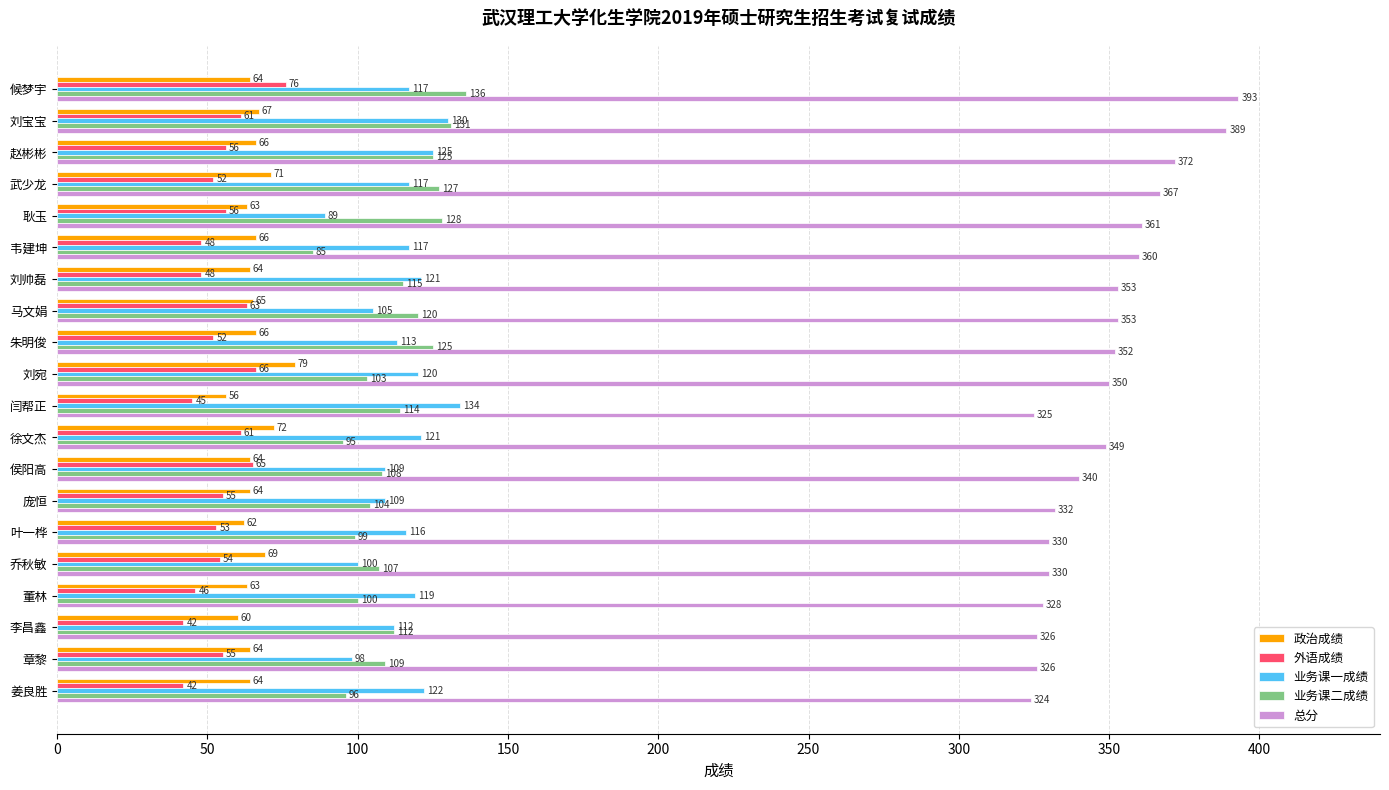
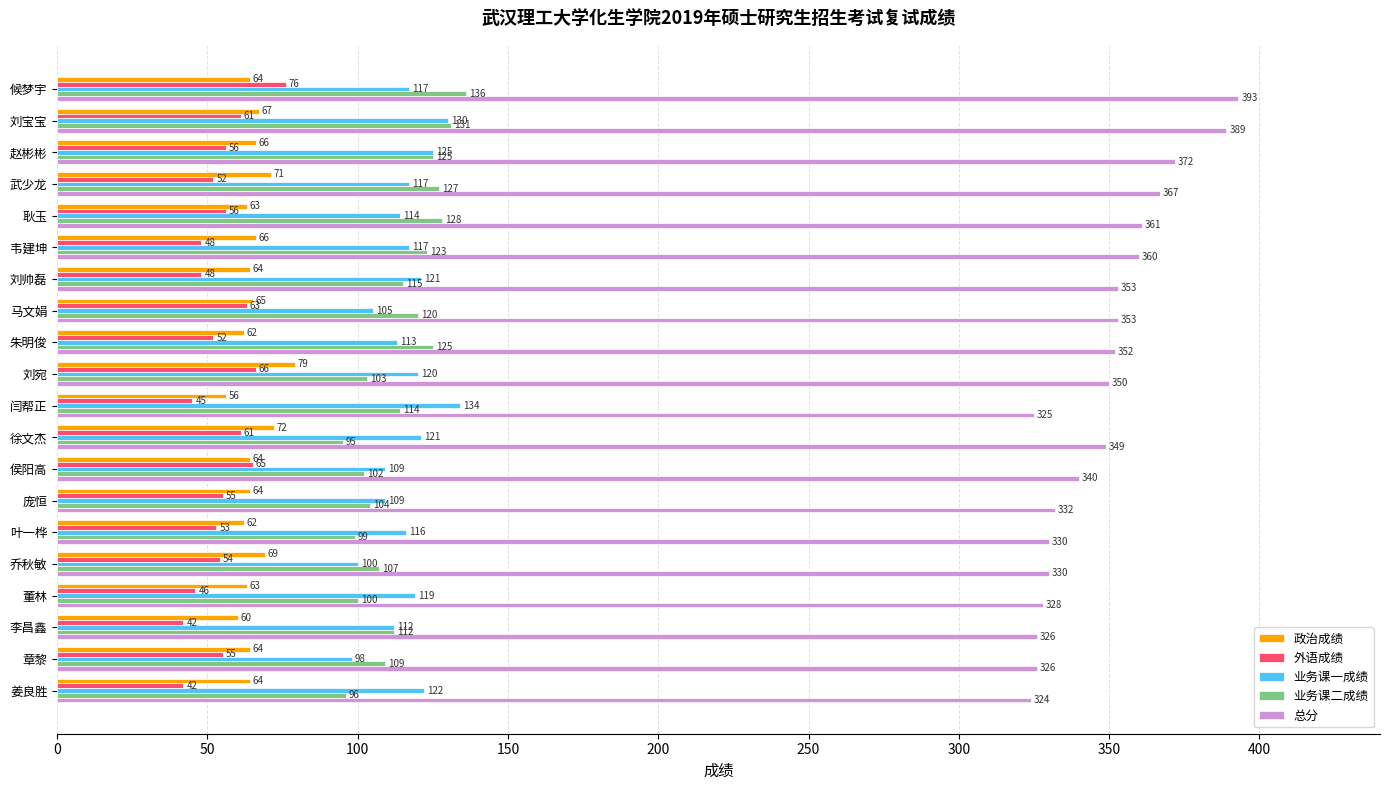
  {
    "政治成绩": {
      "候梦宇": 64,
      "刘宝宝": 67,
      "赵彬彬": 66,
      "武少龙": 71,
      "耿玉": 63,
      "韦建坤": 66,
      "刘帅磊": 64,
-     "朱明俊": 66,
+     "朱明俊": 62,
      "刘宛": 79,
      "闫帮正": 56,
      "徐文杰": 72,
      "庞恒": 64,
      "叶一桦": 62,
      "乔秋敏": 69,
      "董林": 63,
      "李昌鑫": 60,
      "章黎": 64,
      "姜良胜": 64
    },
    "外语成绩": {
      "候梦宇": 76,
      "刘宝宝": 61,
      "赵彬彬": 56,
      "武少龙": 52,
      "耿玉": 56,
      "韦建坤": 48,
      "刘帅磊": 48,
      "朱明俊": 52,
      "刘宛": 66,
      "闫帮正": 45,
      "徐文杰": 61,
      "庞恒": 55,
      "叶一桦": 53,
      "乔秋敏": 54,
      "董林": 46,
      "李昌鑫": 42,
      "章黎": 55,
      "姜良胜": 42
    },
    "业务课一成绩": {
      "候梦宇": 117,
      "武少龙": 117,
-     "耿玉": 89,
+     "耿玉": 114,
      "韦建坤": 117,
      "刘帅磊": 121,
      "马文娟": 105,
      "朱明俊": 113,
      "刘宛": 120,
      "闫帮正": 134,
      "徐文杰": 121,
      "侯阳高": 109,
      "庞恒": 109,
      "叶一桦": 116,
      "乔秋敏": 100,
      "董林": 119,
      "章黎": 98,
      "姜良胜": 122
    },
    "业务课二成绩": {
      "候梦宇": 136,
      "武少龙": 127,
      "耿玉": 128,
-     "韦建坤": 85,
+     "韦建坤": 123,
      "刘帅磊": 115,
      "马文娟": 120,
      "朱明俊": 125,
      "刘宛": 103,
      "闫帮正": 114,
      "徐文杰": 95,
-     "侯阳高": 108,
+     "侯阳高": 102,
      "庞恒": 104,
      "叶一桦": 99,
      "乔秋敏": 107,
      "董林": 100,
      "章黎": 109,
      "姜良胜": 96
    },
    "总分": {
      "候梦宇": 393,
      "刘宝宝": 389,
      "赵彬彬": 372,
      "武少龙": 367,
      "耿玉": 361,
      "韦建坤": 360,
      "刘帅磊": 353,
      "马文娟": 353,
      "朱明俊": 352,
      "刘宛": 350,
      "闫帮正": 325,
      "徐文杰": 349,
      "侯阳高": 340,
      "庞恒": 332,
      "叶一桦": 330,
      "乔秋敏": 330,
      "董林": 328,
      "李昌鑫": 326,
      "章黎": 326,
      "姜良胜": 324
    }
  }
